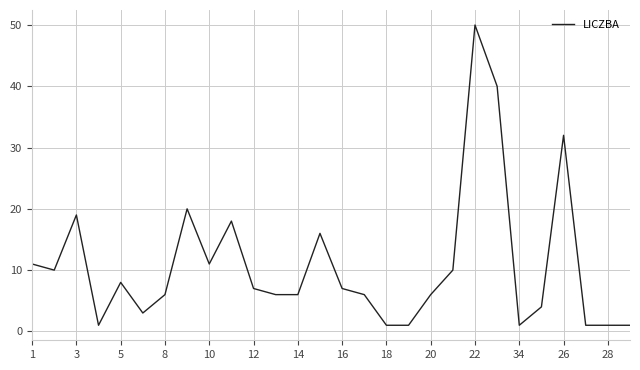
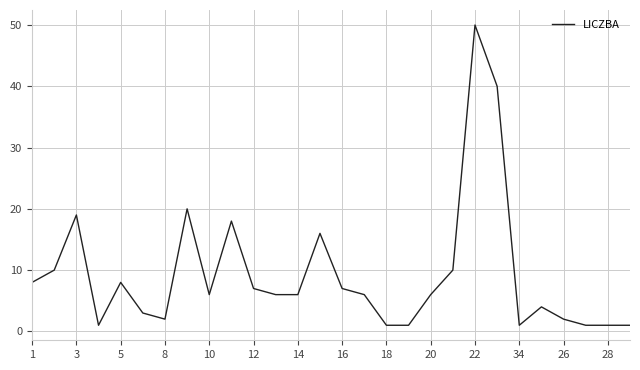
  {
-   "1": 11,
+   "1": 8,
    "3": 19,
    "5": 8,
-   "8": 6,
-   "10": 11,
+   "8": 2,
+   "10": 6,
    "12": 7,
    "14": 6,
    "16": 7,
    "18": 1,
    "20": 6,
    "22": 50,
    "34": 1,
-   "26": 32,
+   "26": 2,
    "28": 1
  }
